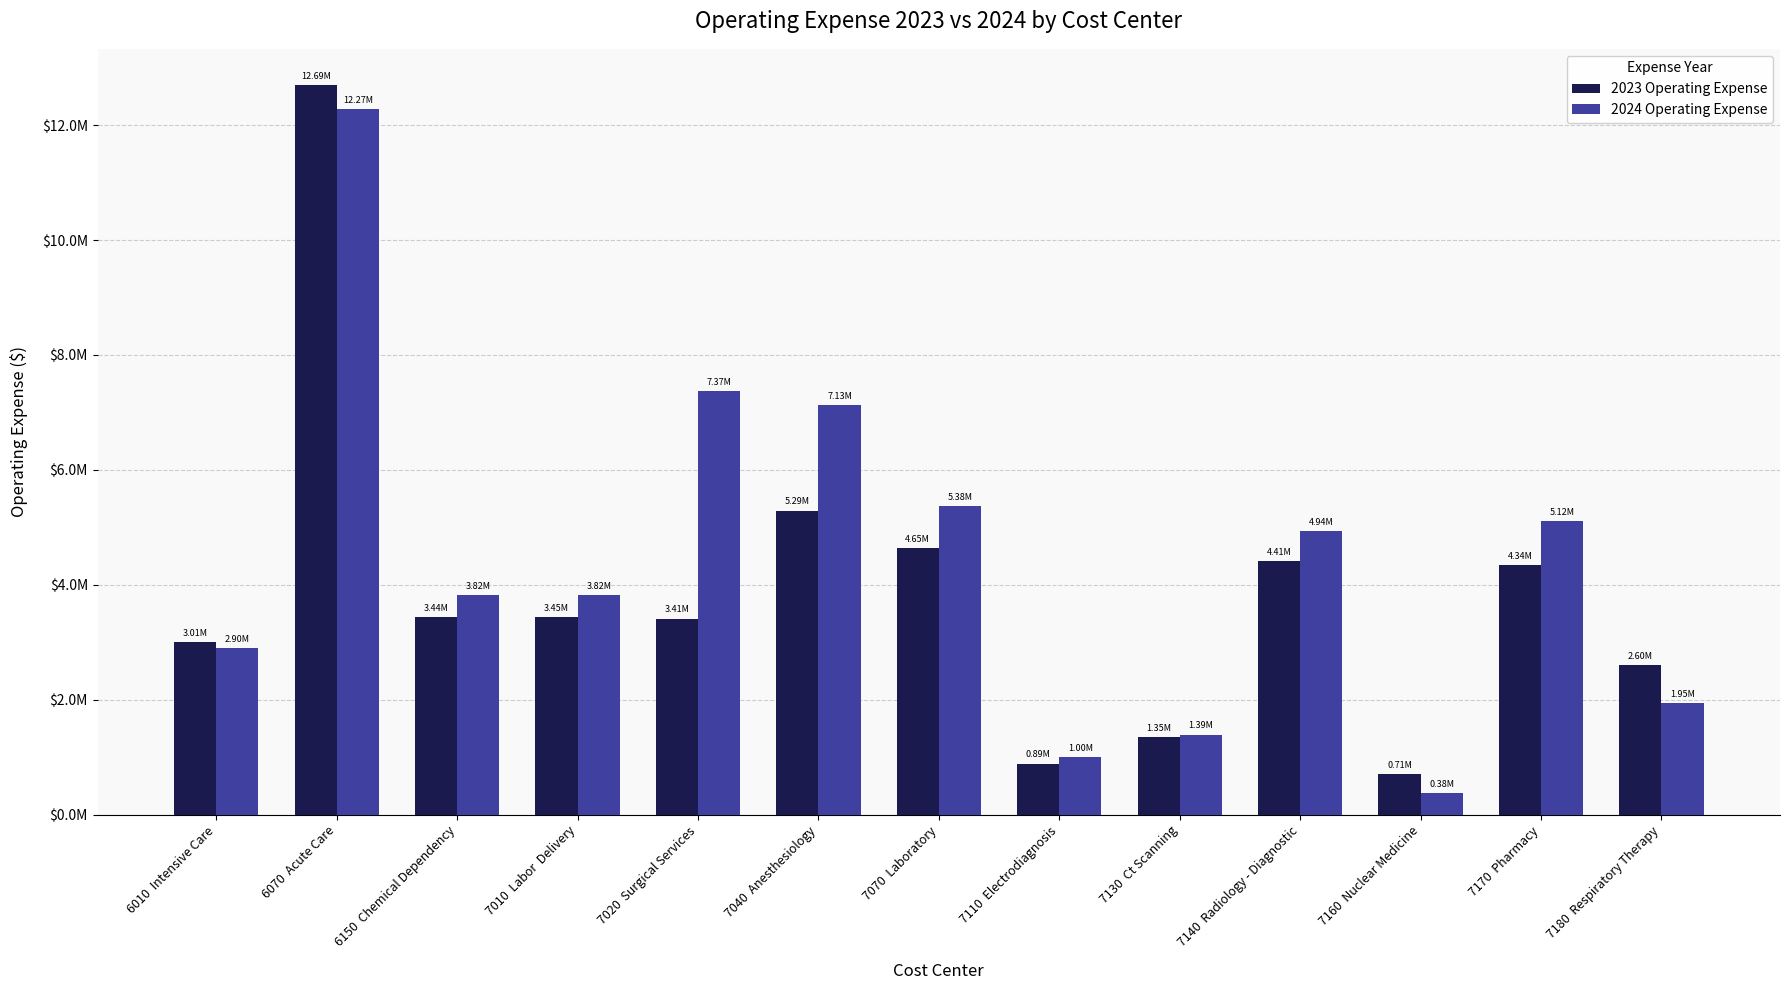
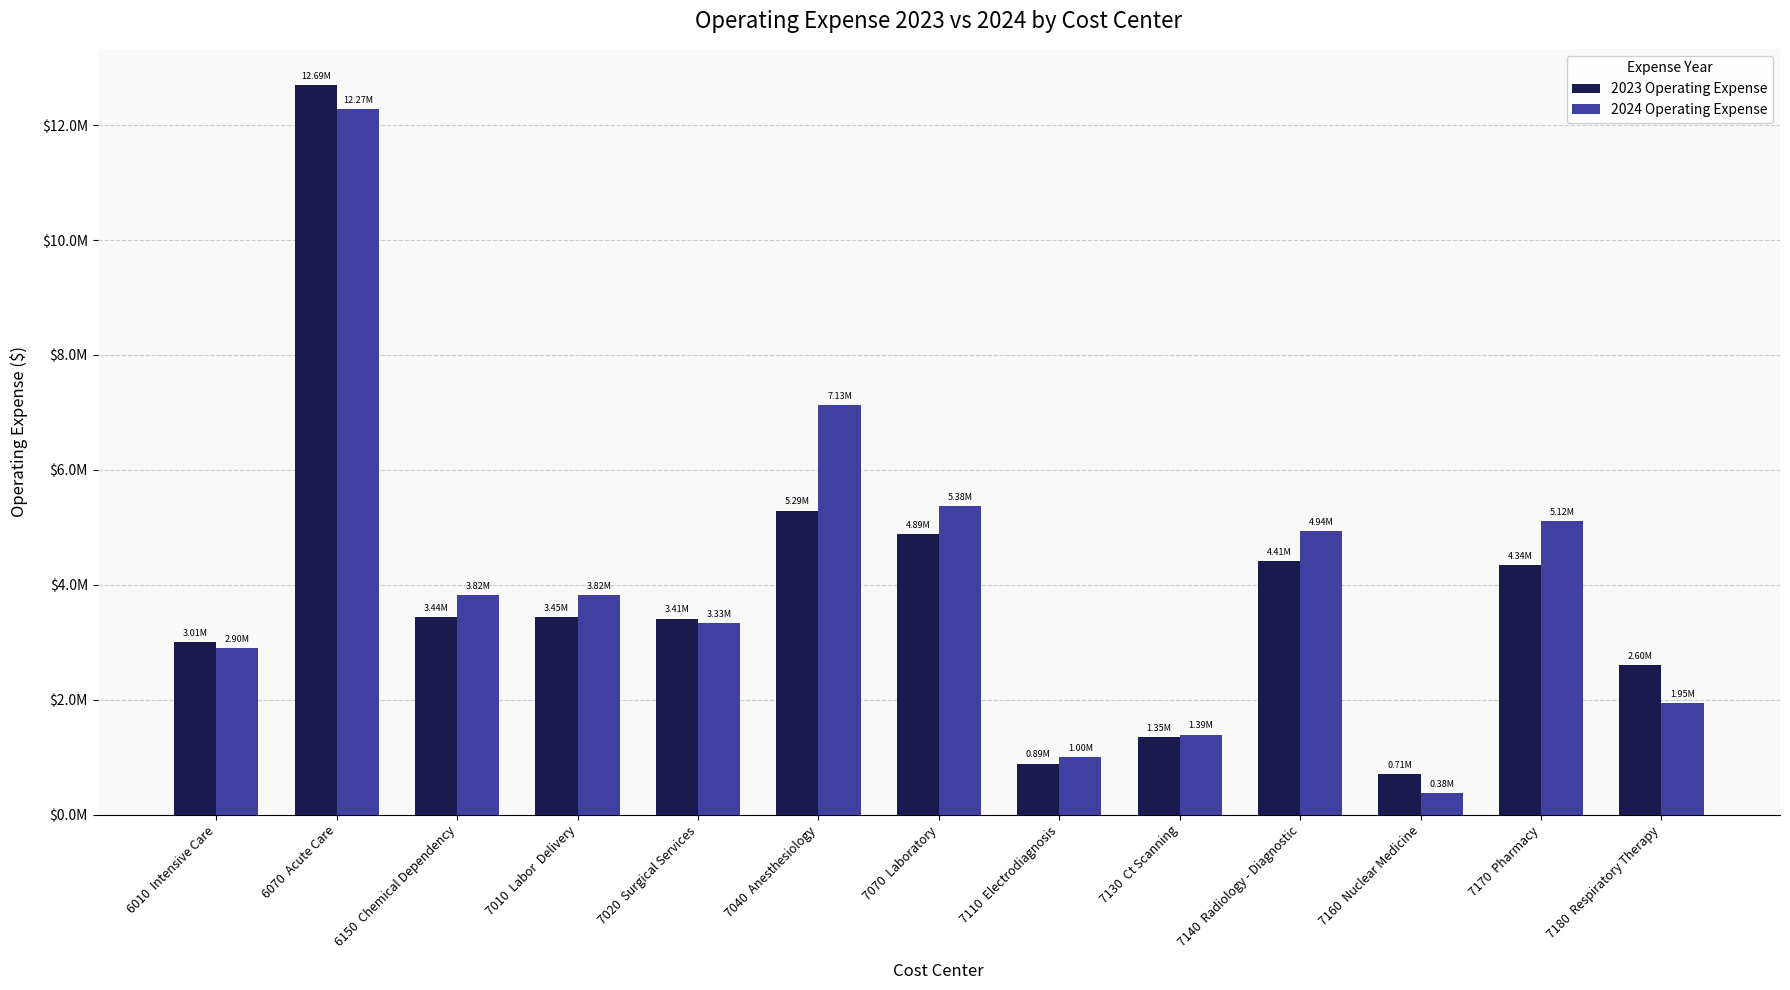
  {
    "2023 Operating Expense": {
      "6010 Intensive Care": "3.01M",
      "6070 Acute Care": "12.69M",
      "6150 Chemical Dependency": "3.44M",
      "7010 Labor Delivery": "3.45M",
      "7020 Surgical Services": "3.41M",
      "7040 Anesthesiology": "5.29M",
-     "7070 Laboratory": "4.65M",
+     "7070 Laboratory": "4.89M",
      "7110 Electrodiagnosis": "0.89M",
      "7130 Ct Scanning": "1.35M",
      "7140 Radiology - Diagnostic": "4.41M",
      "7160 Nuclear Medicine": "0.71M",
      "7170 Pharmacy": "4.34M",
      "7180 Respiratory Therapy": "2.60M"
    },
    "2024 Operating Expense": {
      "6010 Intensive Care": "2.90M",
      "6070 Acute Care": "12.27M",
      "6150 Chemical Dependency": "3.82M",
      "7010 Labor Delivery": "3.82M",
-     "7020 Surgical Services": "7.37M",
+     "7020 Surgical Services": "3.33M",
      "7040 Anesthesiology": "7.13M",
      "7070 Laboratory": "5.38M",
      "7110 Electrodiagnosis": "1.00M",
      "7130 Ct Scanning": "1.39M",
      "7140 Radiology - Diagnostic": "4.94M",
      "7160 Nuclear Medicine": "0.38M",
      "7170 Pharmacy": "5.12M",
      "7180 Respiratory Therapy": "1.95M"
    }
  }
